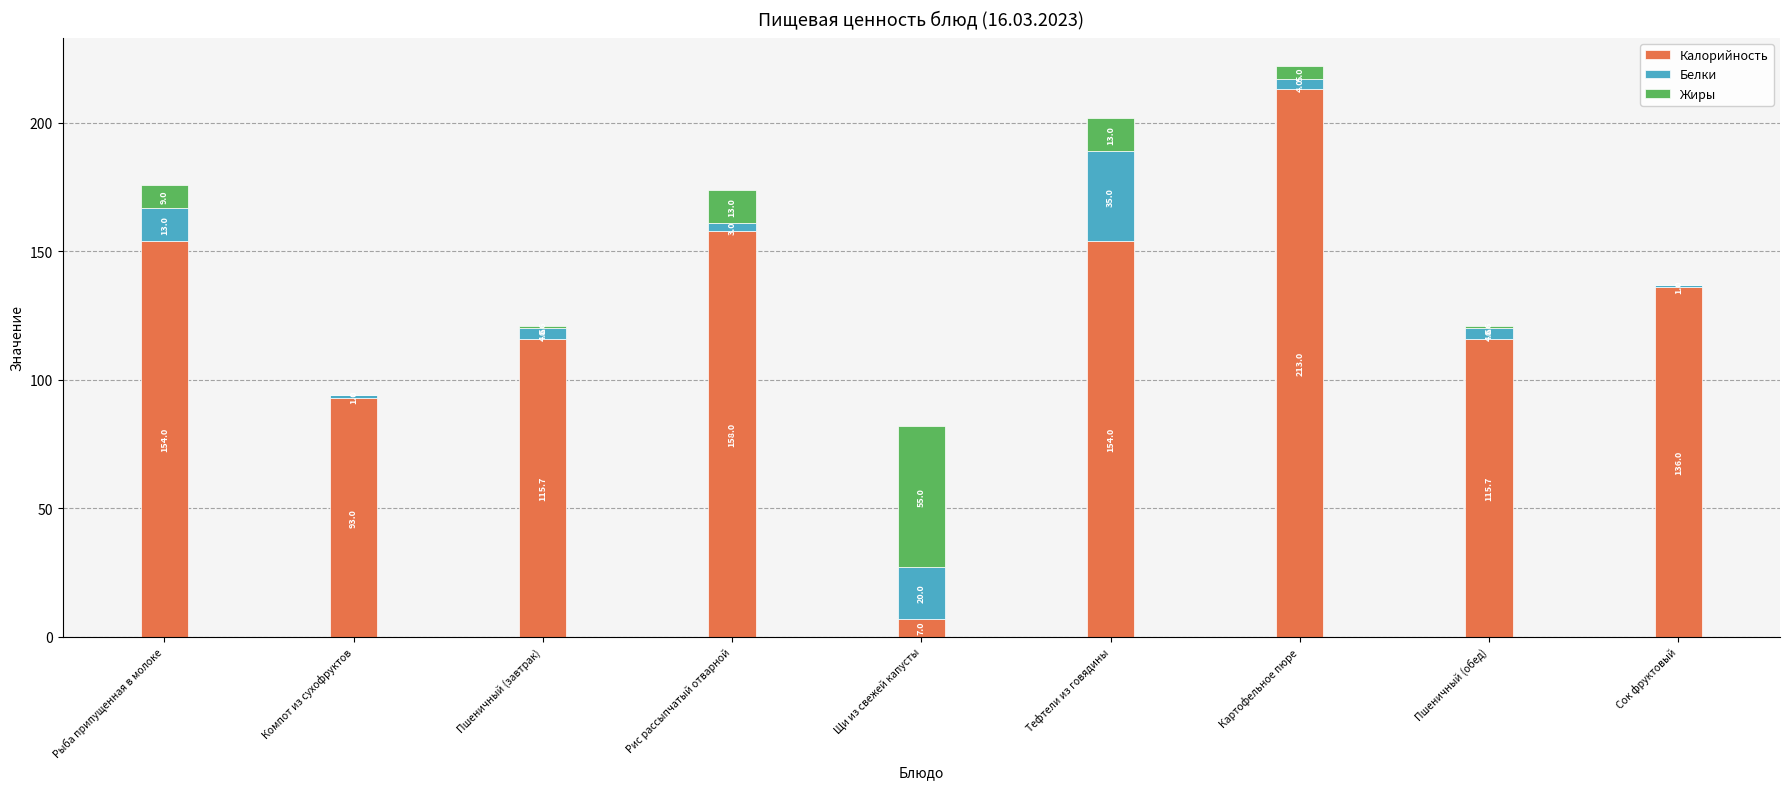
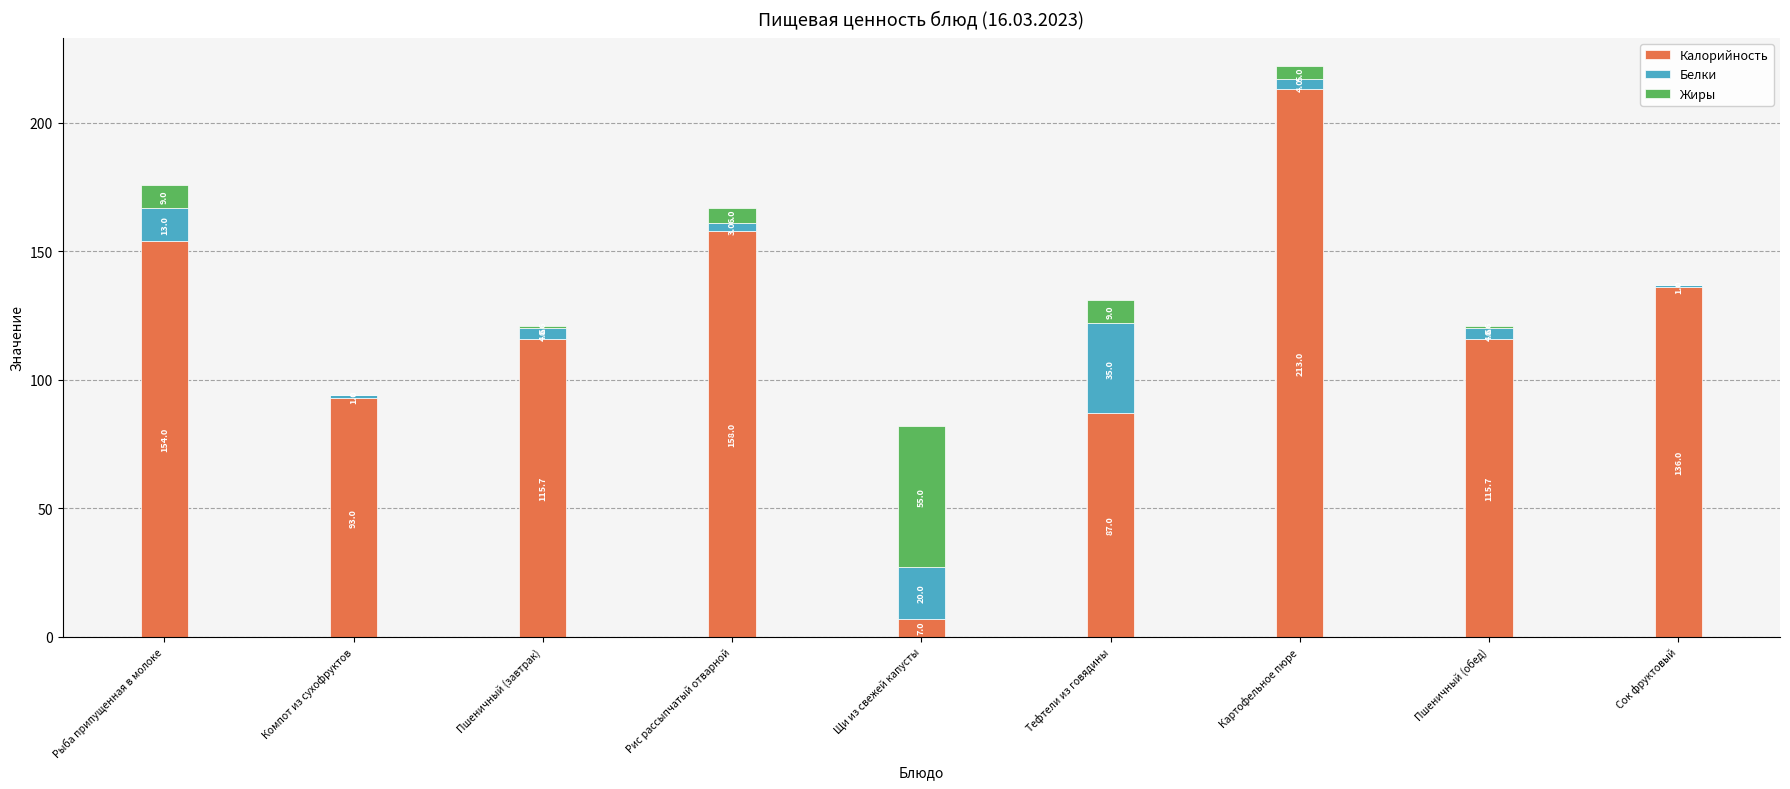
  {
    "Калорийность": {
      "Рыба припущенная в молоке": 154.0,
      "Компот из сухофруктов": 93.0,
      "Пшеничный (завтрак)": 115.7,
      "Рис рассыпчатый отварной": 158.0,
      "Щи из свежей капусты": 7.0,
-     "Тефтели из говядины": 154.0,
+     "Тефтели из говядины": 87.0,
      "Картофельное пюре": 213.0,
      "Пшеничный (обед)": 115.7,
      "Сок фруктовый": 136.0
    },
    "Белки": {
      "Рыба припущенная в молоке": 13.0,
      "Пшеничный (завтрак)": 4.6,
      "Рис рассыпчатый отварной": 3.0,
      "Щи из свежей капусты": 20.0,
      "Тефтели из говядины": 35.0,
      "Картофельное пюре": 4.0,
      "Пшеничный (обед)": 4.6
    },
    "Жиры": {
      "Рыба припущенная в молоке": 9.0,
-     "Рис рассыпчатый отварной": 13.0,
+     "Рис рассыпчатый отварной": 6.0,
      "Щи из свежей капусты": 55.0,
-     "Тефтели из говядины": 13.0,
+     "Тефтели из говядины": 9.0,
      "Картофельное пюре": 5.0
    }
  }
